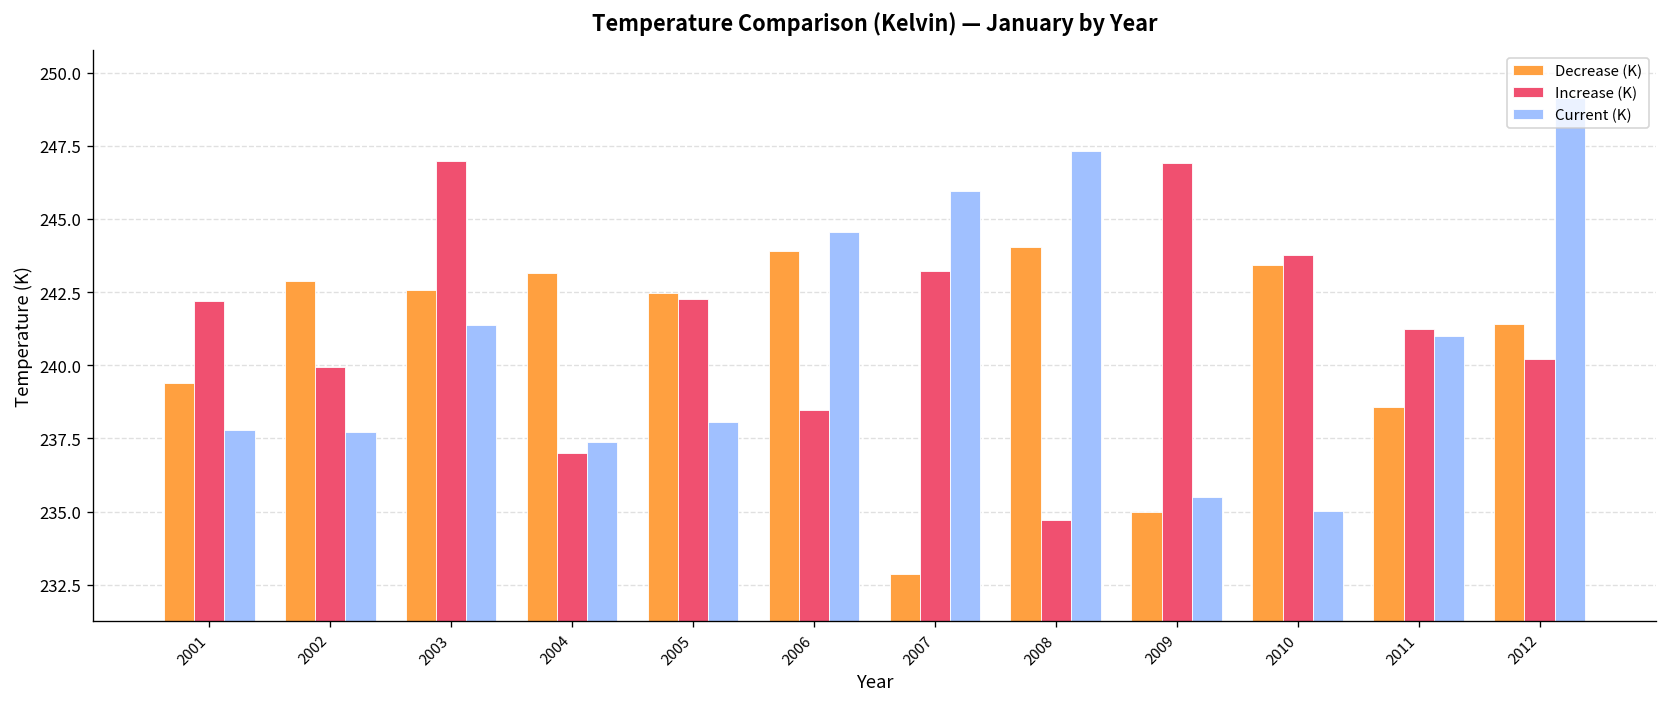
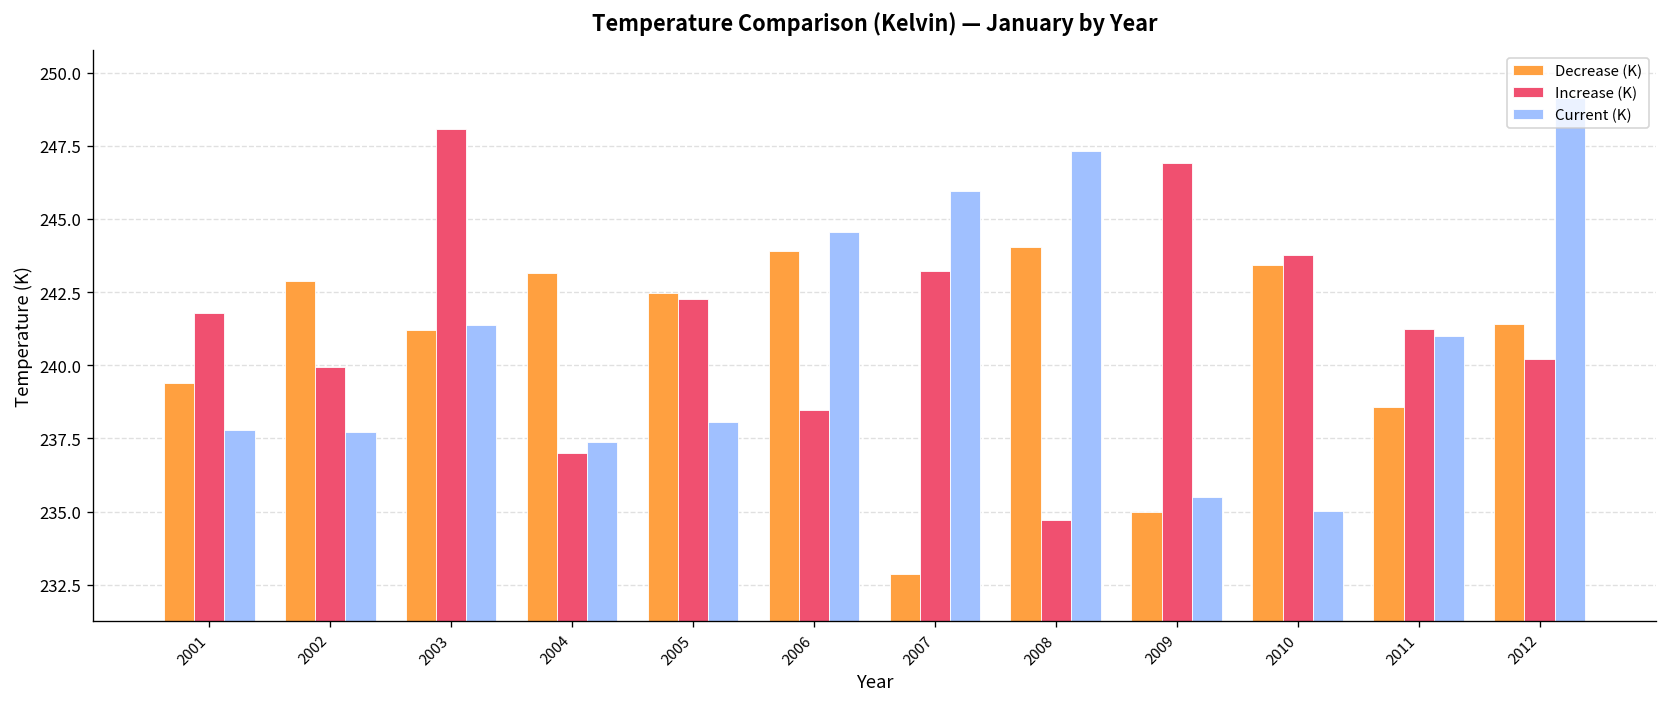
  {
    "Decrease (K)": {
      "2001": 239.4,
      "2002": 242.9,
-     "2003": 242.6,
+     "2003": 241.2,
      "2004": 243.2,
      "2005": 242.5,
      "2006": 243.9,
      "2007": 232.9,
      "2008": 244.0,
      "2009": 235.0,
      "2010": 243.4,
      "2011": 238.6,
      "2012": 241.4
    },
    "Increase (K)": {
-     "2001": 242.2,
+     "2001": 241.8,
      "2002": 240.0,
-     "2003": 247.0,
+     "2003": 248.1,
      "2004": 237.0,
      "2005": 242.3,
      "2006": 238.5,
      "2007": 243.2,
      "2008": 234.7,
      "2009": 246.9,
      "2010": 243.8,
      "2011": 241.3,
      "2012": 240.2
    },
    "Current (K)": {
      "2001": 237.8,
      "2002": 237.7,
      "2003": 241.4,
      "2004": 237.4,
      "2005": 238.1,
      "2006": 244.5,
      "2007": 245.9,
      "2008": 247.3,
      "2009": 235.5,
      "2010": 235.0,
      "2011": 241.0
    }
  }
